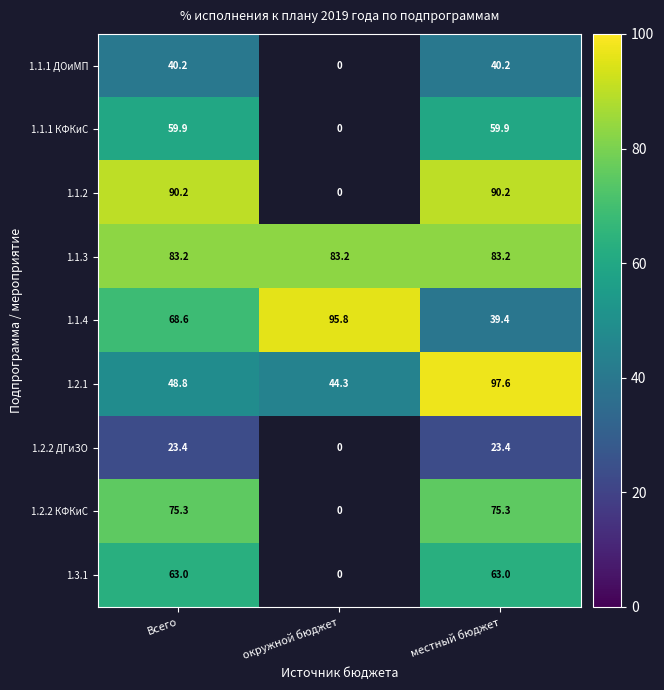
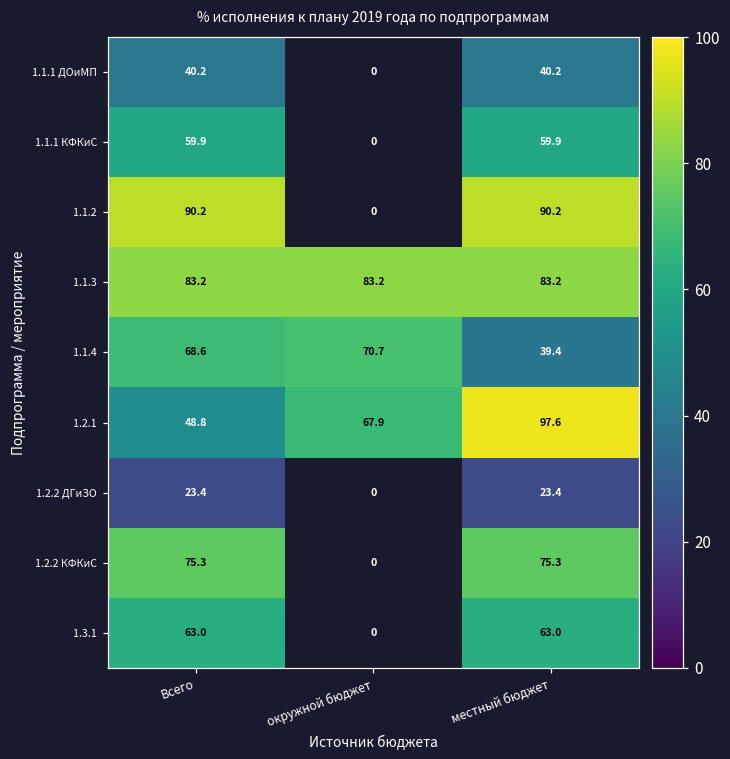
  {
    "1.1.1 ДОиМП": {
      "Всего": 40.2,
      "местный бюджет": 40.2
    },
    "1.1.1 КФКиС": {
      "Всего": 59.9,
      "местный бюджет": 59.9
    },
    "1.1.2": {
      "Всего": 90.2,
      "местный бюджет": 90.2
    },
    "1.1.3": {
      "Всего": 83.2,
      "окружной бюджет": 83.2,
      "местный бюджет": 83.2
    },
    "1.1.4": {
      "Всего": 68.6,
-     "окружной бюджет": 95.8,
+     "окружной бюджет": 70.7,
      "местный бюджет": 39.4
    },
    "1.2.1": {
      "Всего": 48.8,
-     "окружной бюджет": 44.3,
+     "окружной бюджет": 67.9,
      "местный бюджет": 97.6
    },
    "1.2.2 ДГиЗО": {
      "Всего": 23.4,
      "местный бюджет": 23.4
    },
    "1.2.2 КФКиС": {
      "Всего": 75.3,
      "местный бюджет": 75.3
    },
    "1.3.1": {
      "Всего": 63.0,
      "местный бюджет": 63.0
    }
  }
